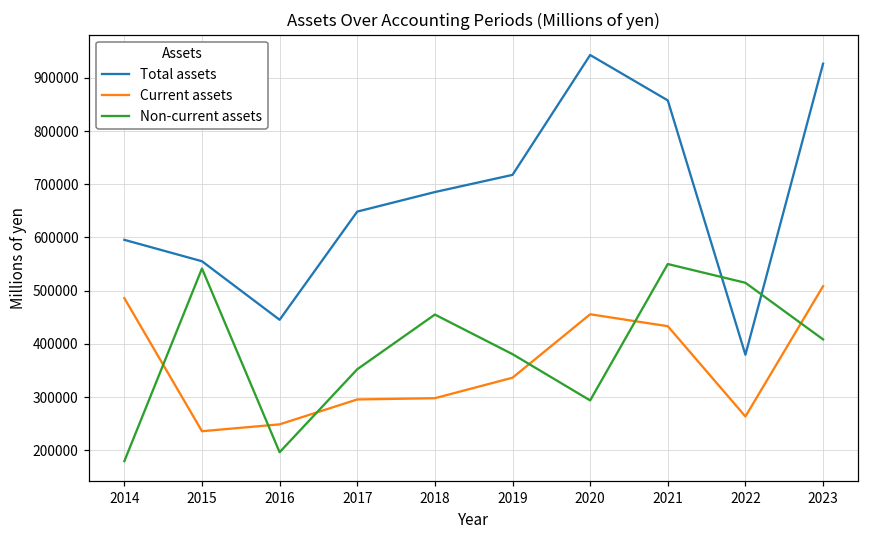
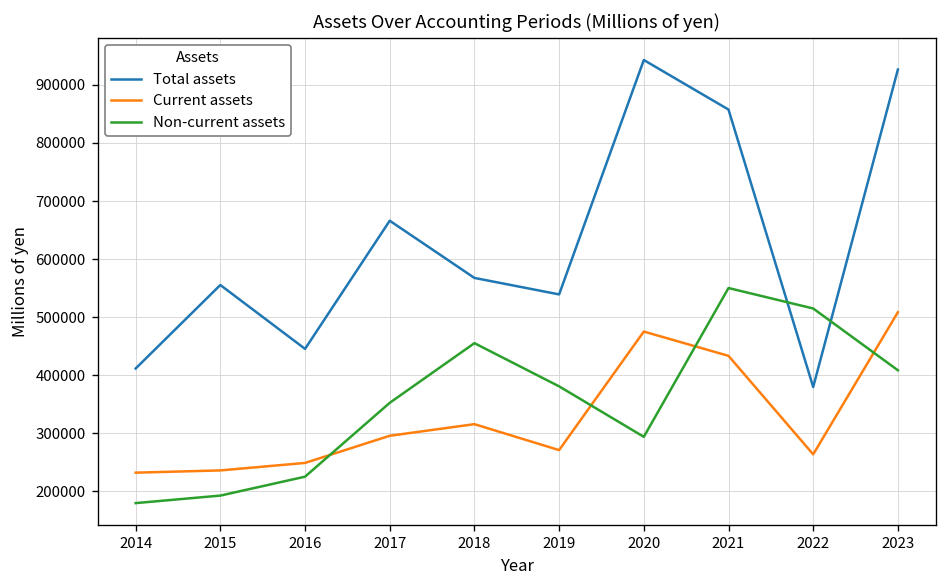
  {
    "Total assets": {
-     "2014": 600000,
+     "2014": 410000,
      "2015": 560000,
      "2016": 450000,
-     "2017": 650000,
-     "2018": 690000,
-     "2019": 720000,
+     "2017": 670000,
+     "2018": 570000,
+     "2019": 540000,
      "2020": 940000,
      "2021": 860000,
      "2022": 380000,
      "2023": 930000
    },
    "Current assets": {
-     "2014": 490000,
+     "2014": 230000,
      "2015": 240000,
      "2016": 250000,
      "2017": 300000,
-     "2018": 300000,
-     "2019": 340000,
-     "2020": 460000,
+     "2018": 320000,
+     "2019": 270000,
+     "2020": 480000,
      "2021": 430000,
      "2022": 260000,
      "2023": 510000
    },
    "Non-current assets": {
      "2014": 180000,
-     "2015": 540000,
-     "2016": 200000,
+     "2015": 190000,
+     "2016": 220000,
      "2017": 350000,
      "2018": 460000,
      "2019": 380000,
      "2020": 290000,
      "2021": 550000,
      "2022": 510000,
      "2023": 410000
    }
  }
